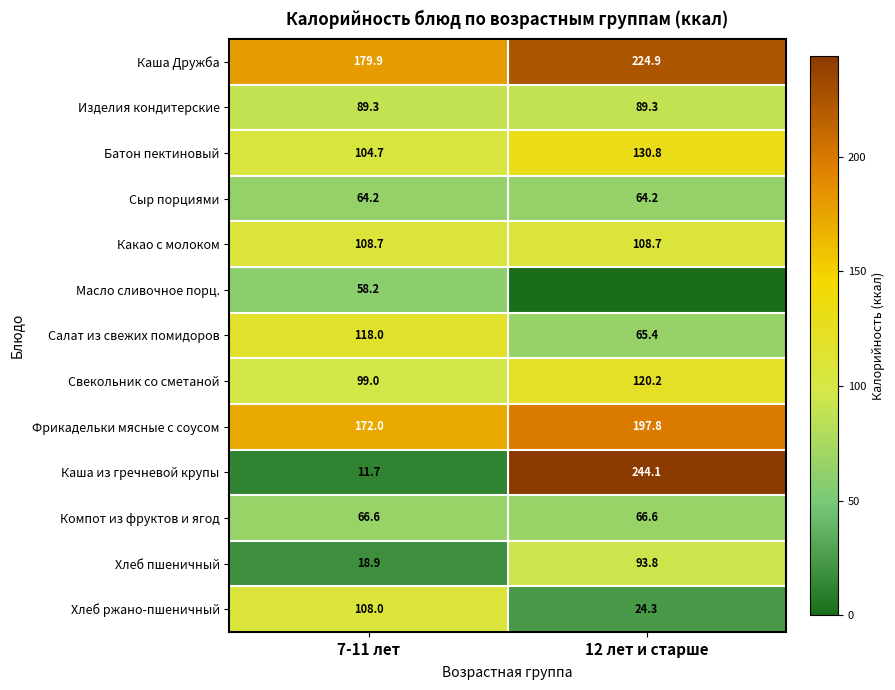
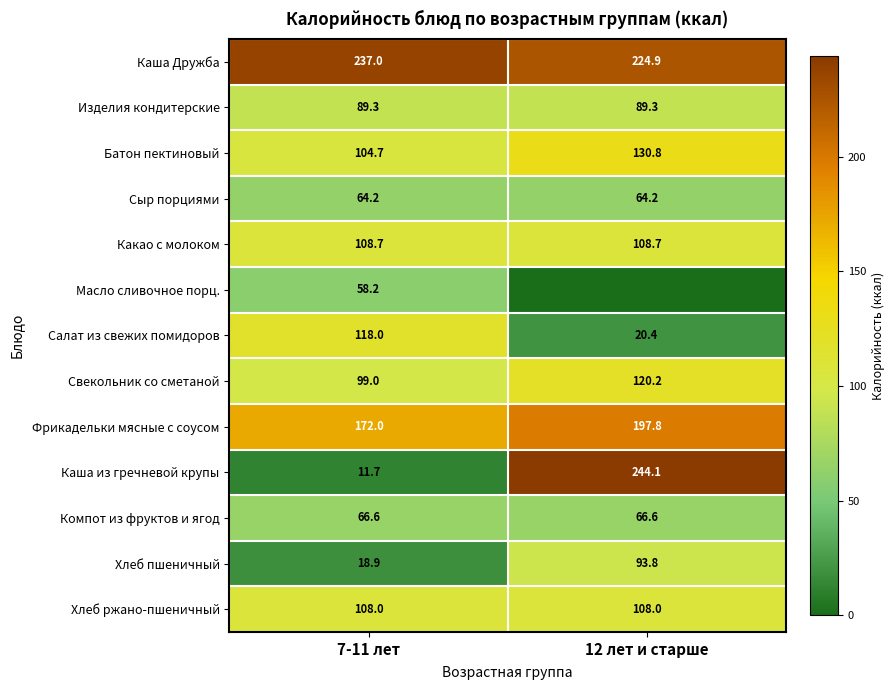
  {
    "Каша Дружба": {
-     "7-11 лет": 179.9,
+     "7-11 лет": 237.0,
      "12 лет и старше": 224.9
    },
    "Изделия кондитерские": {
      "7-11 лет": 89.3,
      "12 лет и старше": 89.3
    },
    "Батон пектиновый": {
      "7-11 лет": 104.7,
      "12 лет и старше": 130.8
    },
    "Сыр порциями": {
      "7-11 лет": 64.2,
      "12 лет и старше": 64.2
    },
    "Какао с молоком": {
      "7-11 лет": 108.7,
      "12 лет и старше": 108.7
    },
    "Масло сливочное порц.": {
      "7-11 лет": 58.2
    },
    "Салат из свежих помидоров": {
      "7-11 лет": 118.0,
-     "12 лет и старше": 65.4
+     "12 лет и старше": 20.4
    },
    "Свекольник со сметаной": {
      "7-11 лет": 99.0,
      "12 лет и старше": 120.2
    },
    "Фрикадельки мясные с соусом": {
      "7-11 лет": 172.0,
      "12 лет и старше": 197.8
    },
    "Каша из гречневой крупы": {
      "7-11 лет": 11.7,
      "12 лет и старше": 244.1
    },
    "Компот из фруктов и ягод": {
      "7-11 лет": 66.6,
      "12 лет и старше": 66.6
    },
    "Хлеб пшеничный": {
      "7-11 лет": 18.9,
      "12 лет и старше": 93.8
    },
    "Хлеб ржано-пшеничный": {
      "7-11 лет": 108.0,
-     "12 лет и старше": 24.3
+     "12 лет и старше": 108.0
    }
  }
